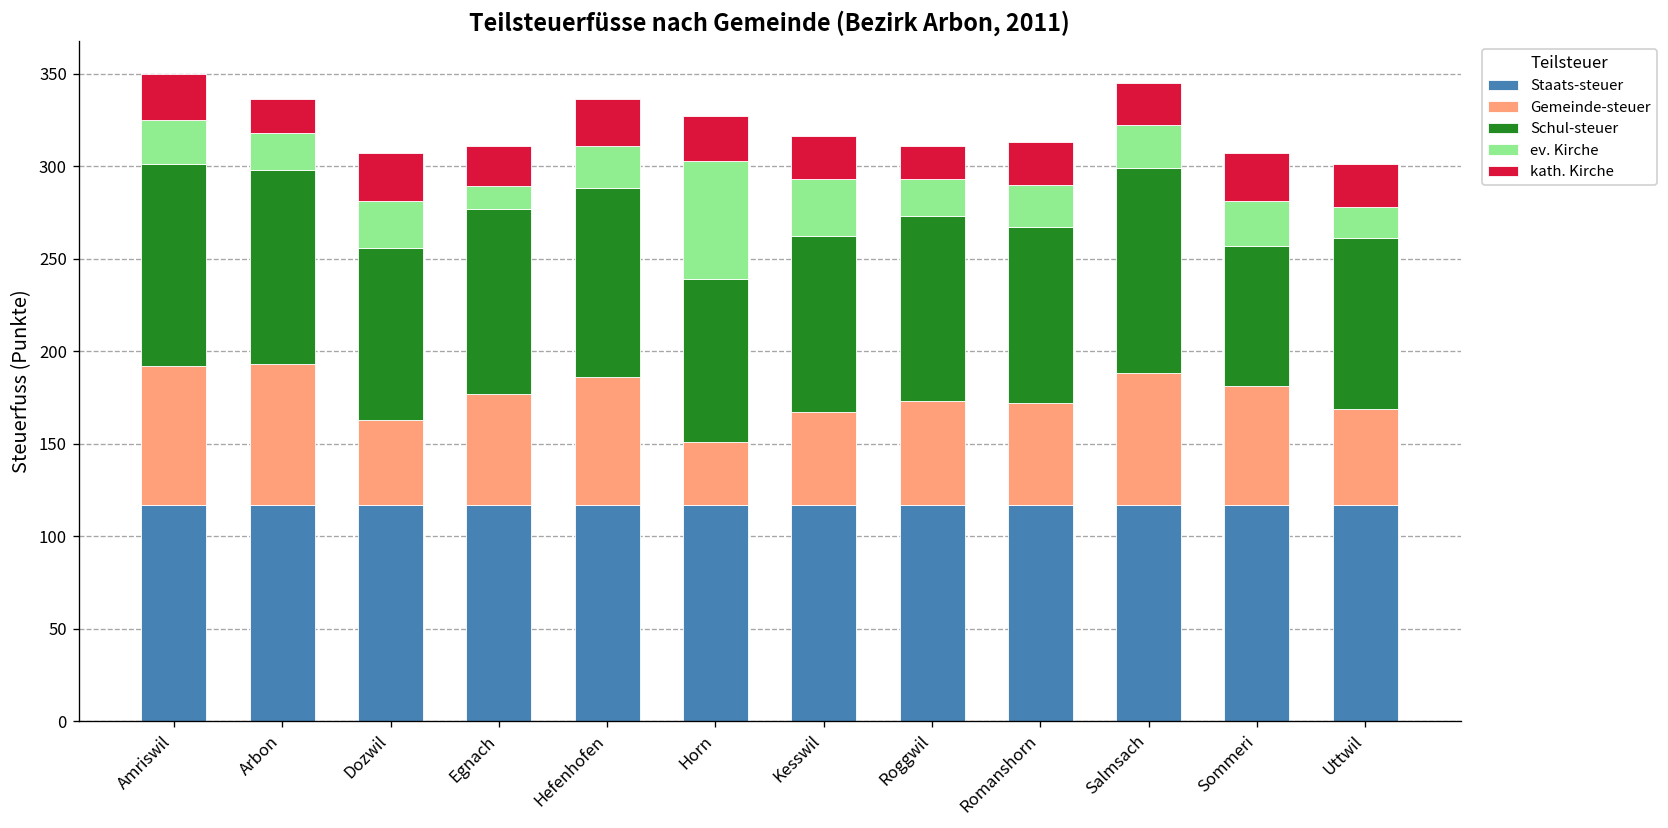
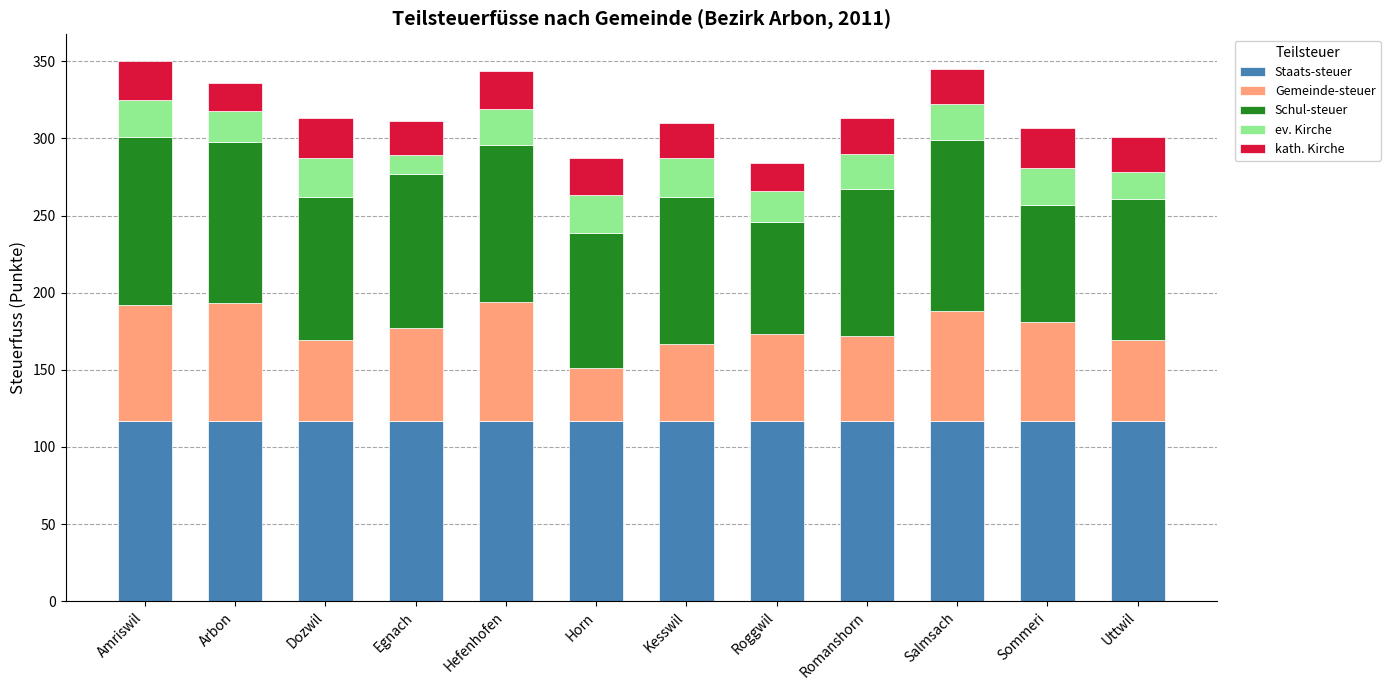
  {
    "Staats-steuer": {
      "Amriswil": 117,
      "Arbon": 117,
      "Dozwil": 117,
      "Egnach": 117,
      "Hefenhofen": 117,
      "Horn": 117,
      "Kesswil": 117,
      "Roggwil": 117,
      "Romanshorn": 117,
      "Salmsach": 117,
      "Sommeri": 117,
      "Uttwil": 117
    },
    "Gemeinde-steuer": {
      "Amriswil": 75,
      "Arbon": 76,
-     "Dozwil": 46,
+     "Dozwil": 52,
      "Egnach": 60,
-     "Hefenhofen": 69,
+     "Hefenhofen": 77,
      "Horn": 34,
      "Kesswil": 50,
      "Roggwil": 56,
      "Romanshorn": 55,
      "Salmsach": 71,
      "Sommeri": 64,
      "Uttwil": 52
    },
    "Schul-steuer": {
      "Amriswil": 109,
      "Arbon": 105,
      "Dozwil": 93,
      "Egnach": 100,
      "Hefenhofen": 102,
      "Horn": 88,
      "Kesswil": 95,
-     "Roggwil": 100,
+     "Roggwil": 73,
      "Romanshorn": 95,
      "Salmsach": 111,
      "Sommeri": 76,
      "Uttwil": 92
    },
    "ev. Kirche": {
      "Amriswil": 24,
      "Arbon": 20,
      "Dozwil": 25,
      "Egnach": 12,
      "Hefenhofen": 23,
-     "Horn": 64,
-     "Kesswil": 31,
+     "Horn": 24,
+     "Kesswil": 25,
      "Roggwil": 20,
      "Romanshorn": 23,
      "Salmsach": 23,
      "Sommeri": 24,
      "Uttwil": 17
    },
    "kath. Kirche": {
      "Amriswil": 25,
      "Arbon": 18,
      "Dozwil": 26,
      "Egnach": 22,
      "Hefenhofen": 25,
      "Horn": 24,
      "Kesswil": 23,
      "Roggwil": 18,
      "Romanshorn": 23,
      "Salmsach": 23,
      "Sommeri": 26,
      "Uttwil": 23
    }
  }
